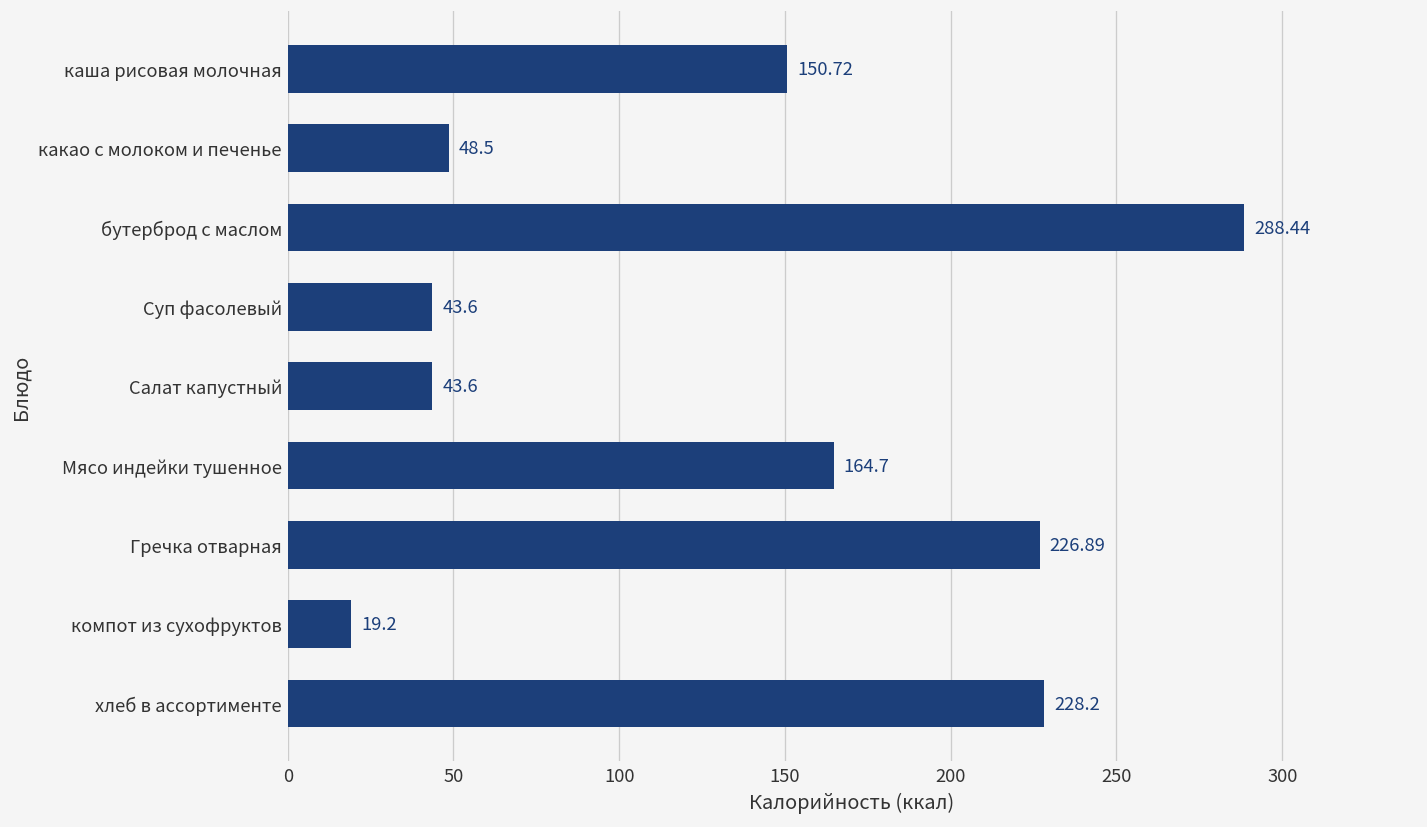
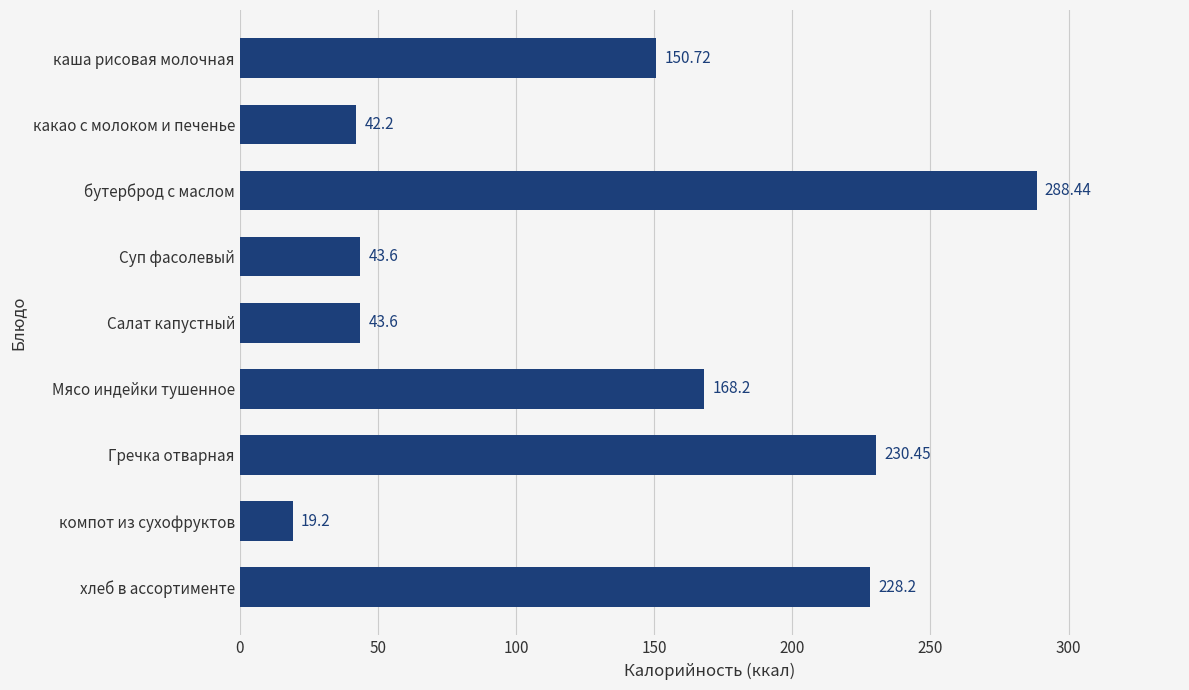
  {
    "каша рисовая молочная": 150.72,
-   "какао с молоком и печенье": 48.5,
+   "какао с молоком и печенье": 42.2,
    "бутерброд с маслом": 288.44,
    "Суп фасолевый": 43.6,
    "Салат капустный": 43.6,
-   "Мясо индейки тушенное": 164.7,
-   "Гречка отварная": 226.89,
+   "Мясо индейки тушенное": 168.2,
+   "Гречка отварная": 230.45,
    "компот из сухофруктов": 19.2,
    "хлеб в ассортименте": 228.2
  }
